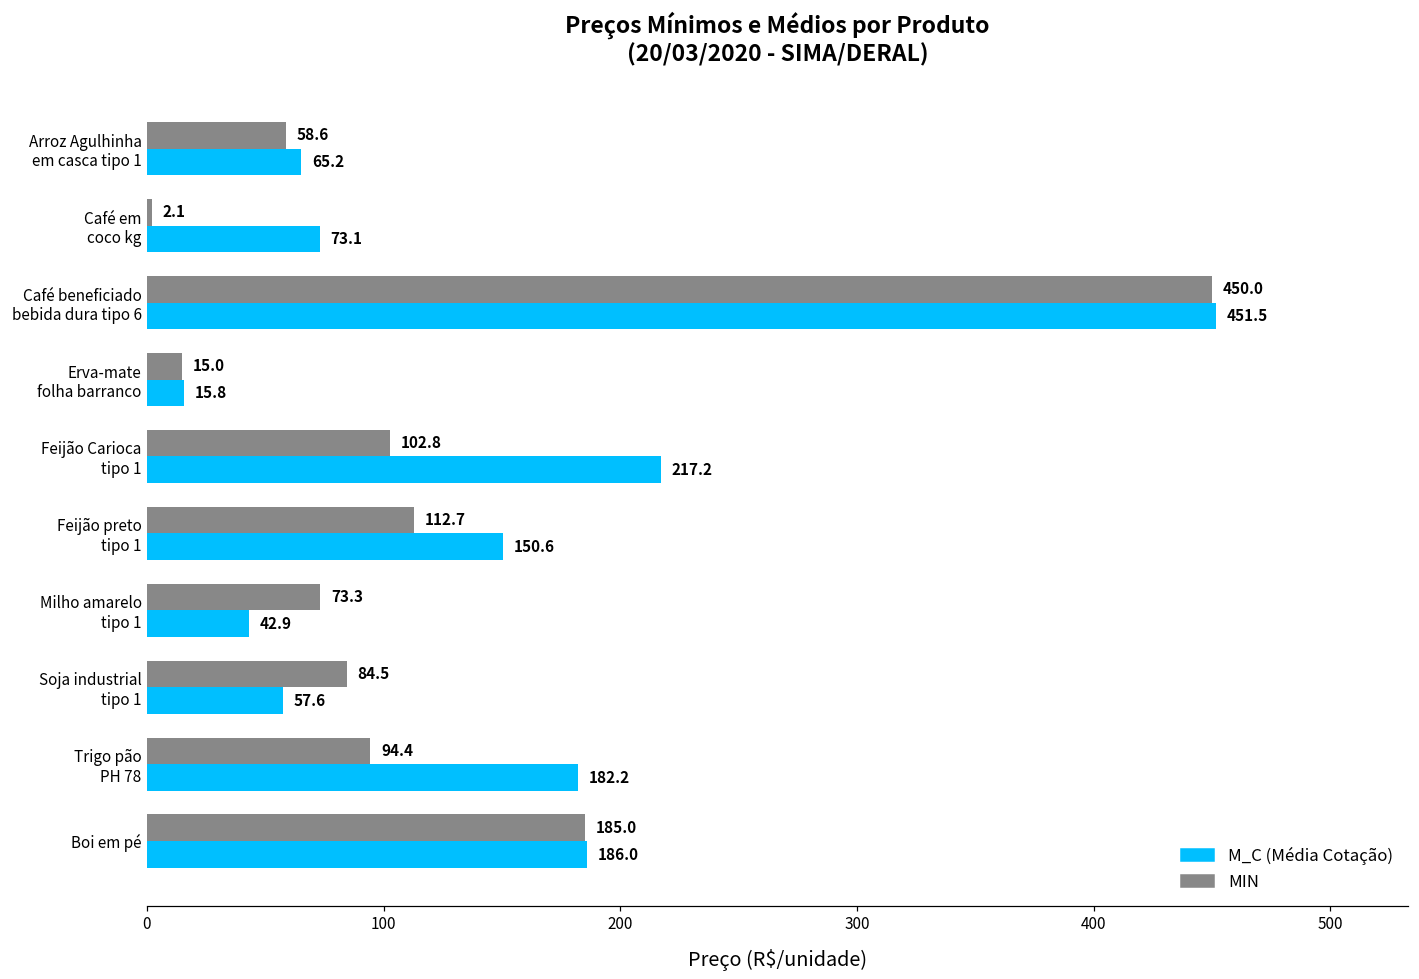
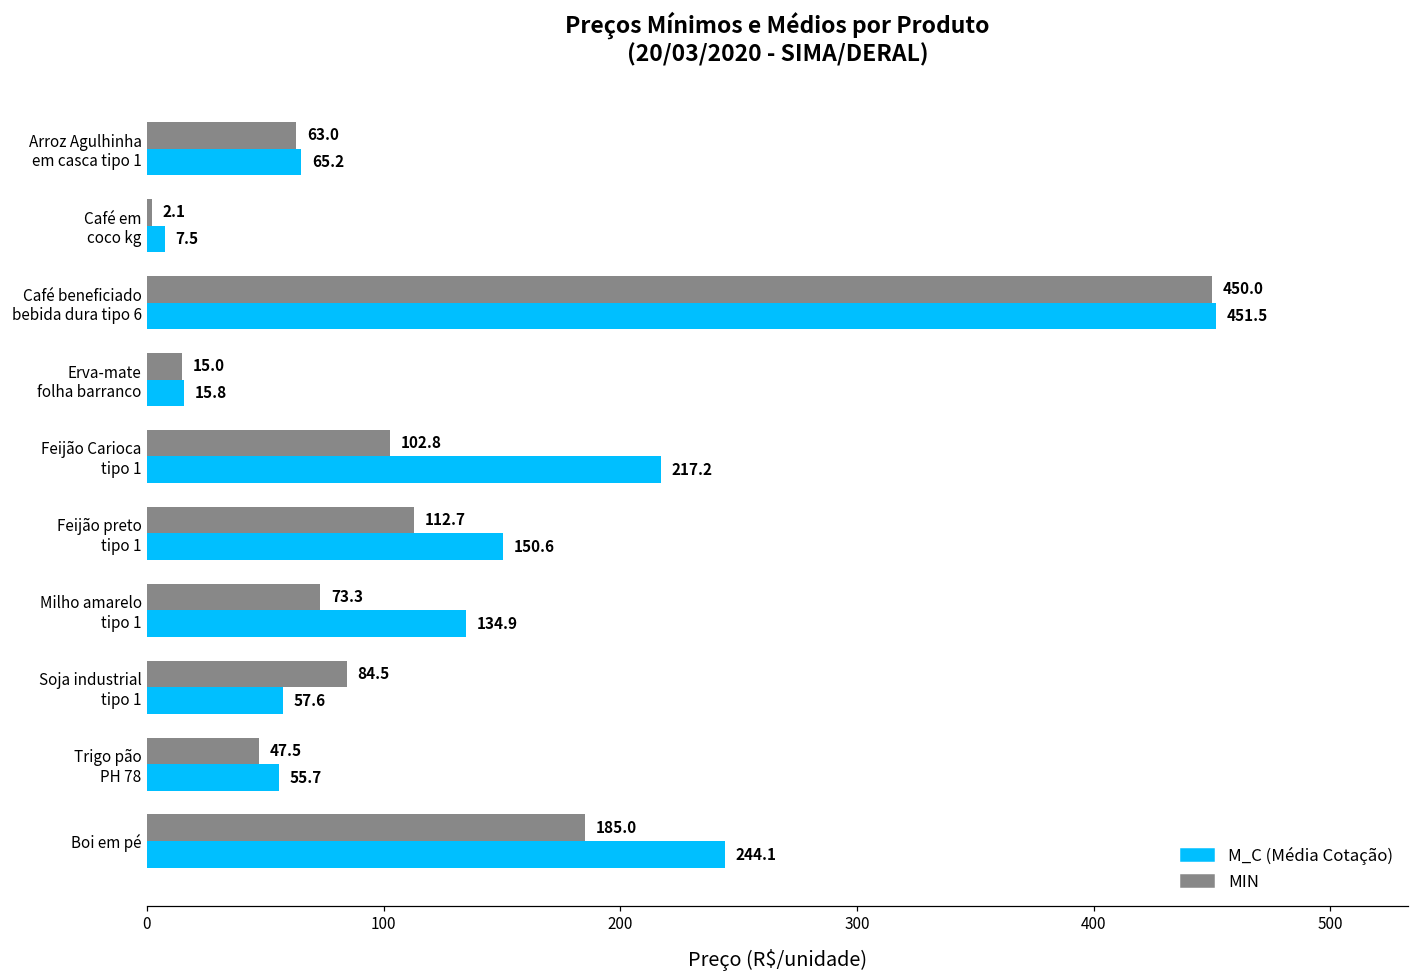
  {
    "M_C (Média Cotação)": {
      "Arroz Agulhinha em casca tipo 1": 65.2,
-     "Café em coco kg": 73.1,
+     "Café em coco kg": 7.5,
      "Café beneficiado bebida dura tipo 6": 451.5,
      "Erva-mate folha barranco": 15.8,
      "Feijão Carioca tipo 1": 217.2,
      "Feijão preto tipo 1": 150.6,
-     "Milho amarelo tipo 1": 42.9,
+     "Milho amarelo tipo 1": 134.9,
      "Soja industrial tipo 1": 57.6,
-     "Trigo pão PH 78": 182.2,
-     "Boi em pé": 186.0
+     "Trigo pão PH 78": 55.7,
+     "Boi em pé": 244.1
    },
    "MIN": {
-     "Arroz Agulhinha em casca tipo 1": 58.6,
+     "Arroz Agulhinha em casca tipo 1": 63.0,
      "Café em coco kg": 2.1,
      "Café beneficiado bebida dura tipo 6": 450.0,
      "Erva-mate folha barranco": 15.0,
      "Feijão Carioca tipo 1": 102.8,
      "Feijão preto tipo 1": 112.7,
      "Milho amarelo tipo 1": 73.3,
      "Soja industrial tipo 1": 84.5,
-     "Trigo pão PH 78": 94.4,
+     "Trigo pão PH 78": 47.5,
      "Boi em pé": 185.0
    }
  }
